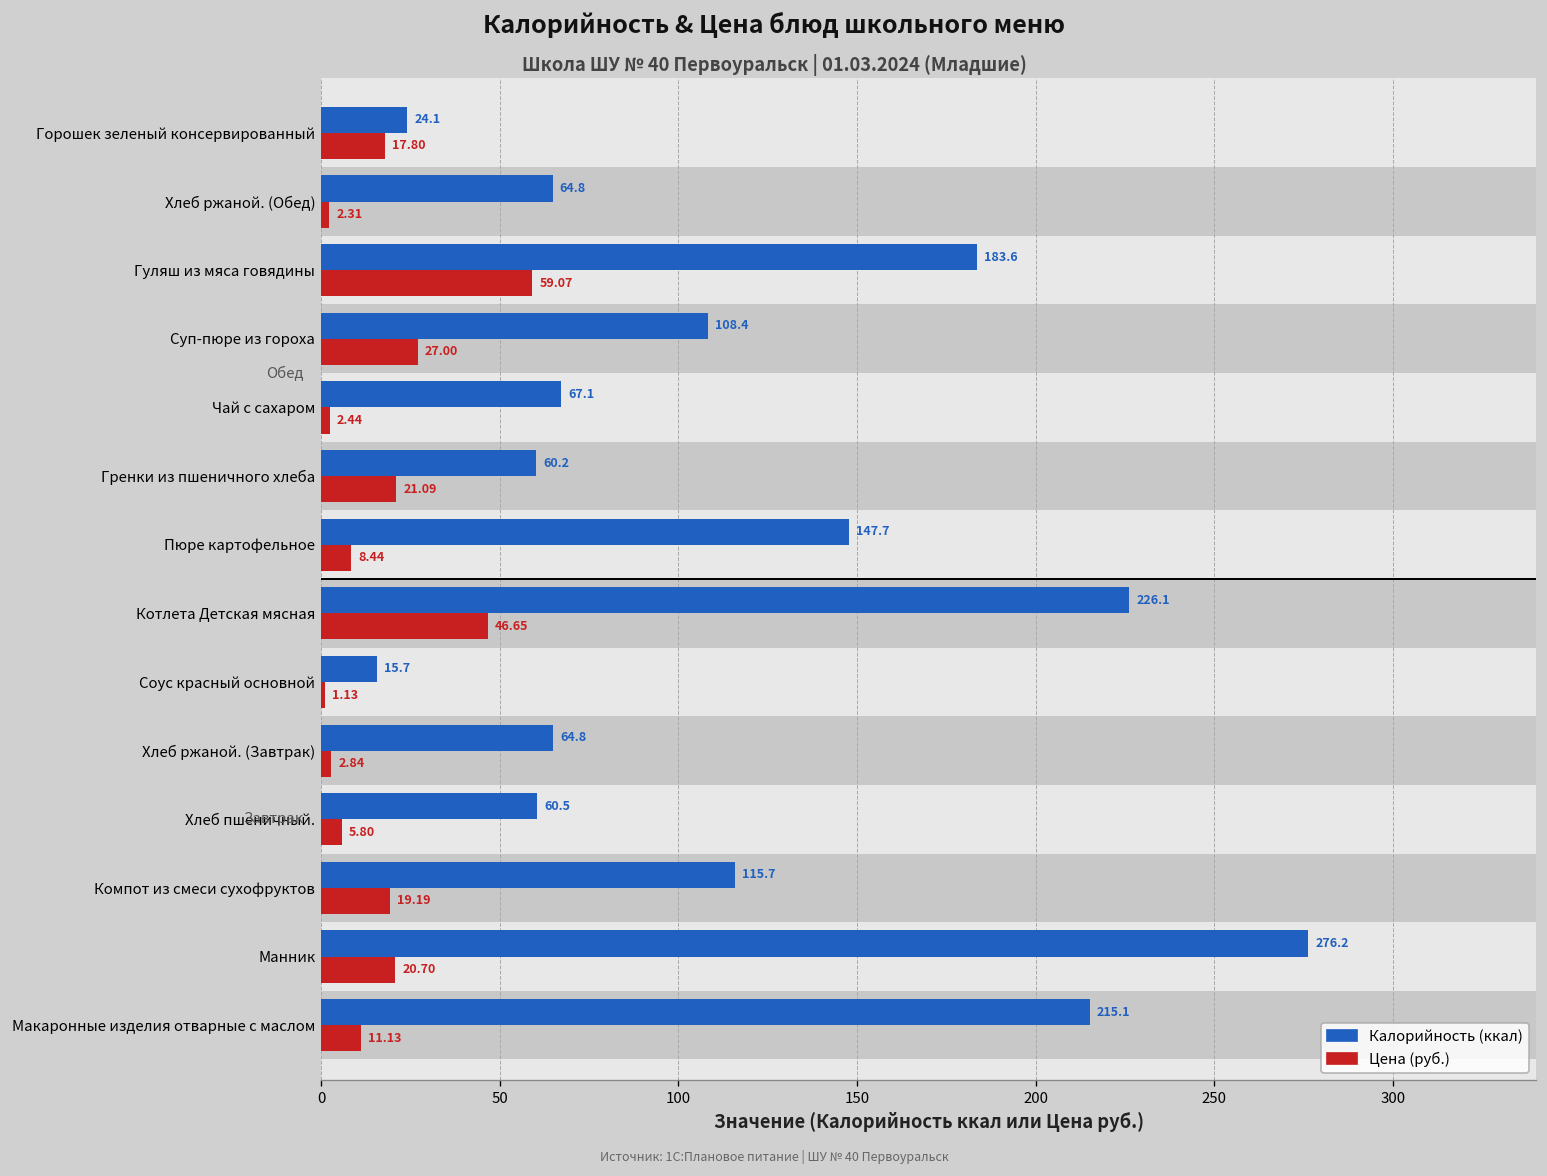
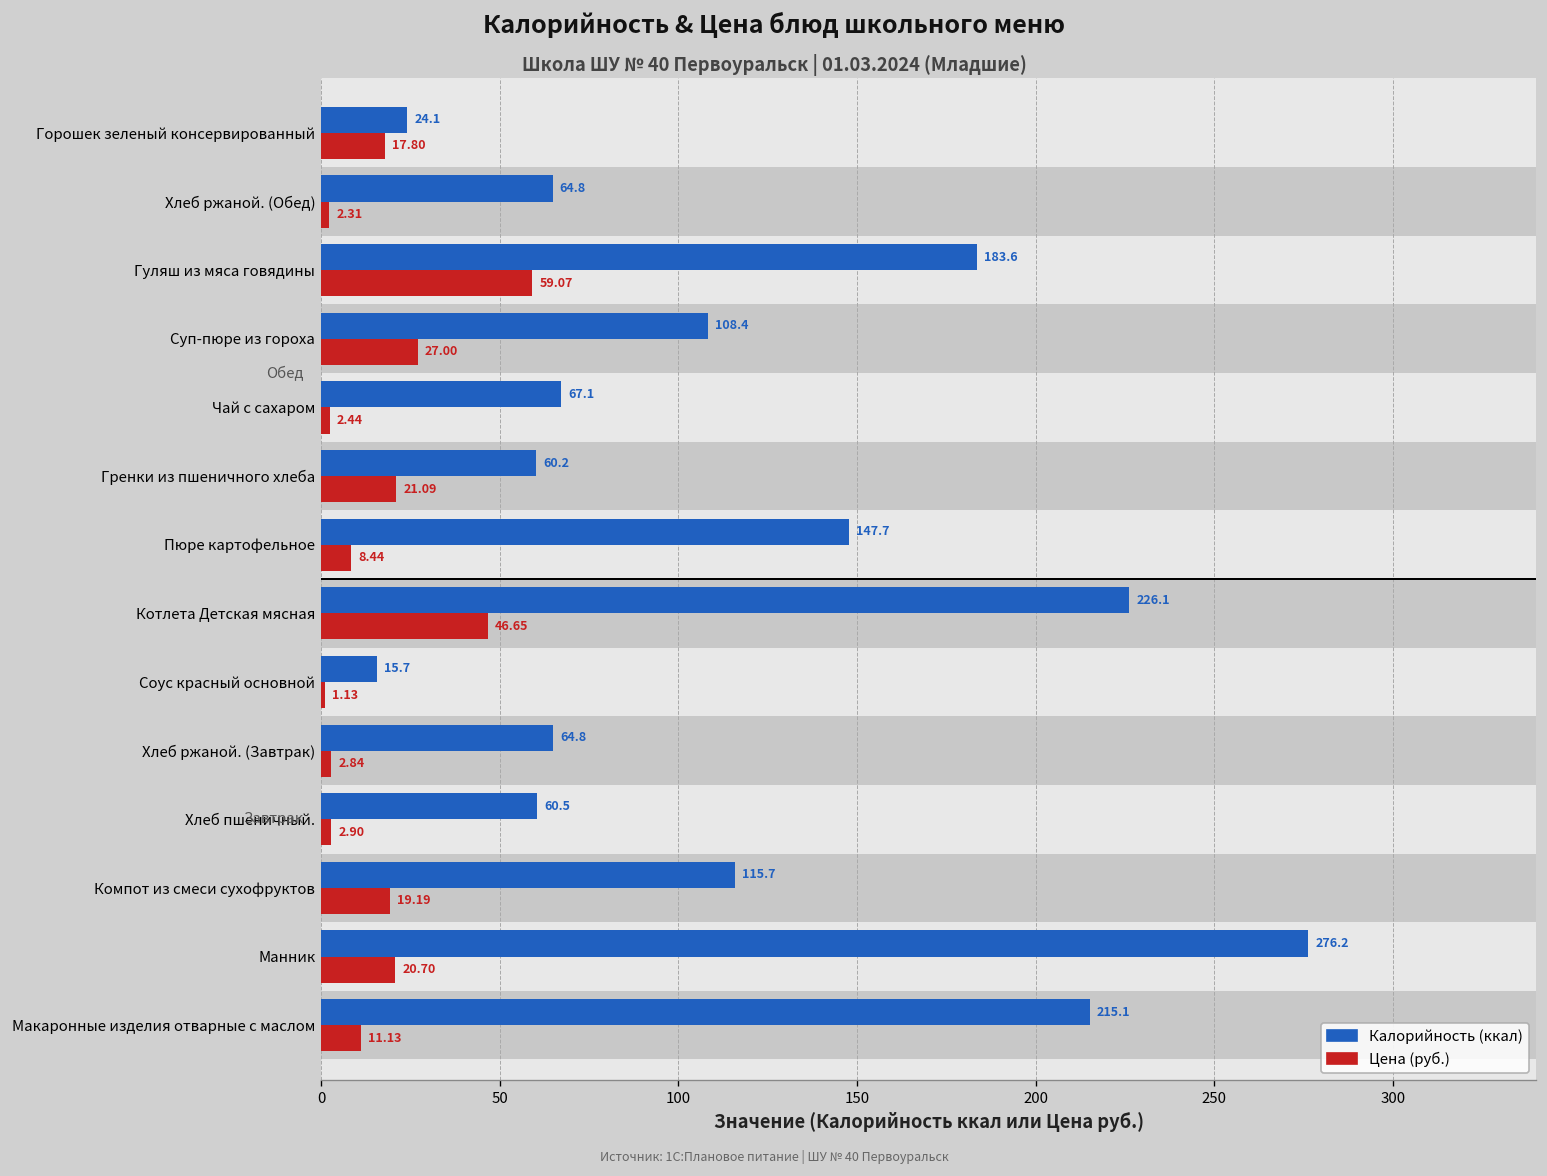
  {
    "Цена (руб.)": {
-     "Хлеб пшеничный.": 5.80
+     "Хлеб пшеничный.": 2.90
    }
  }
